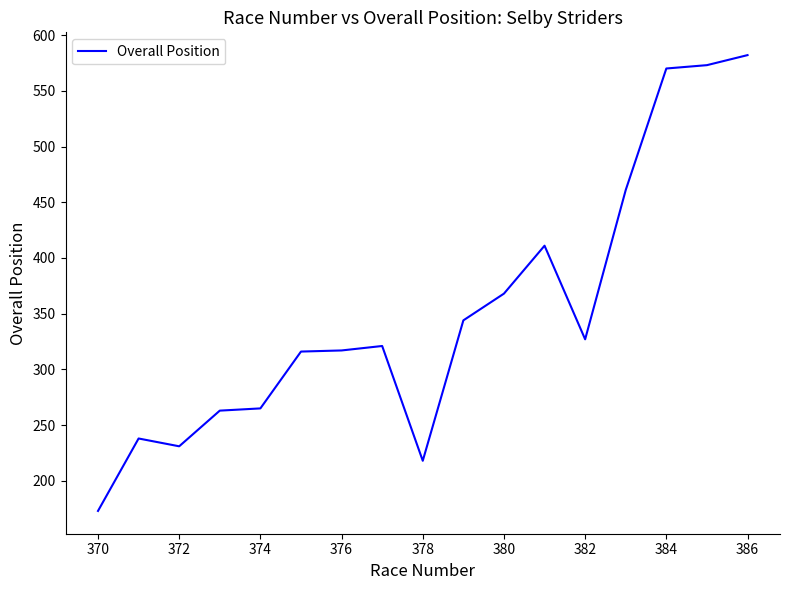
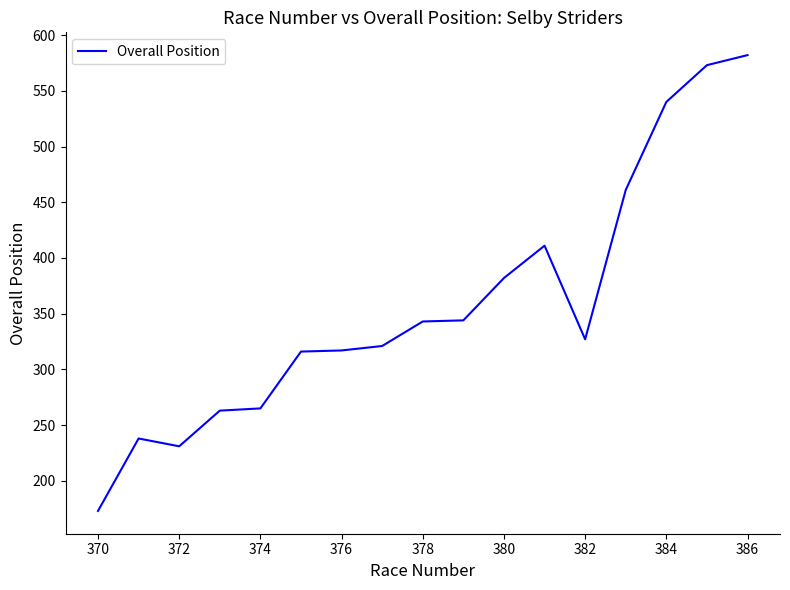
  {
    "370": 173,
    "372": 231,
    "374": 265,
    "376": 317,
-   "378": 218,
-   "380": 368,
+   "378": 343,
+   "380": 382,
    "382": 327,
-   "384": 570,
+   "384": 540,
    "386": 582
  }
